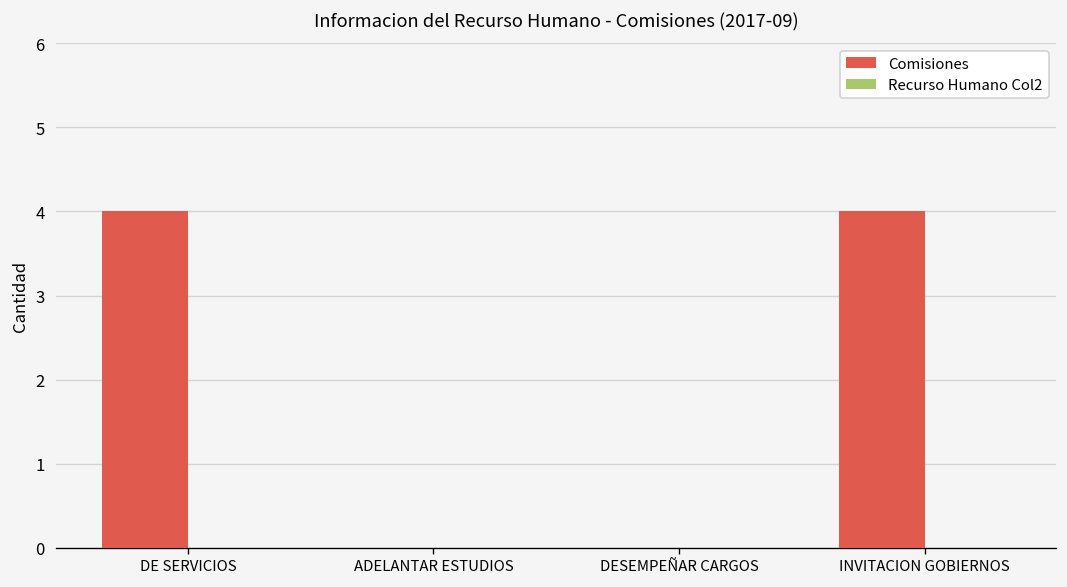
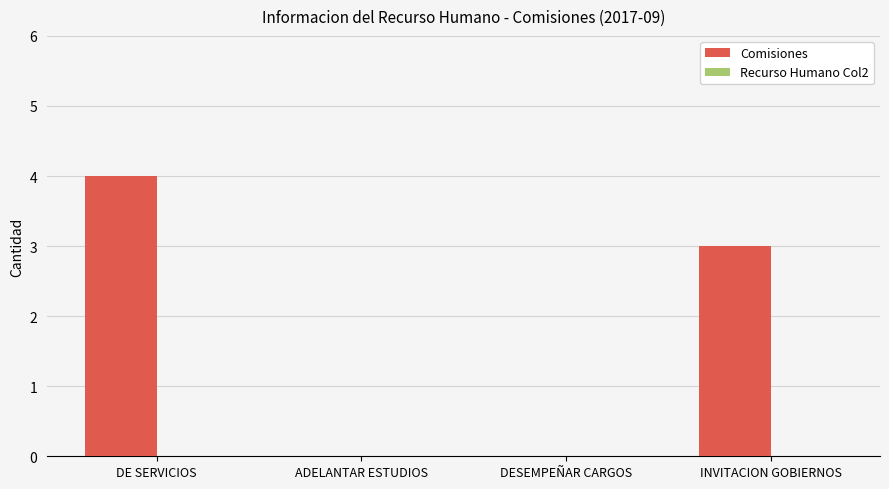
  {
    "Comisiones": {
      "DE SERVICIOS": 4,
      "ADELANTAR ESTUDIOS": 0,
      "DESEMPEÑAR CARGOS": 0,
-     "INVITACION GOBIERNOS": 4
+     "INVITACION GOBIERNOS": 3
    },
    "Recurso Humano Col2": {
      "DE SERVICIOS": 0,
      "ADELANTAR ESTUDIOS": 0,
      "DESEMPEÑAR CARGOS": 0,
      "INVITACION GOBIERNOS": 0
    }
  }
